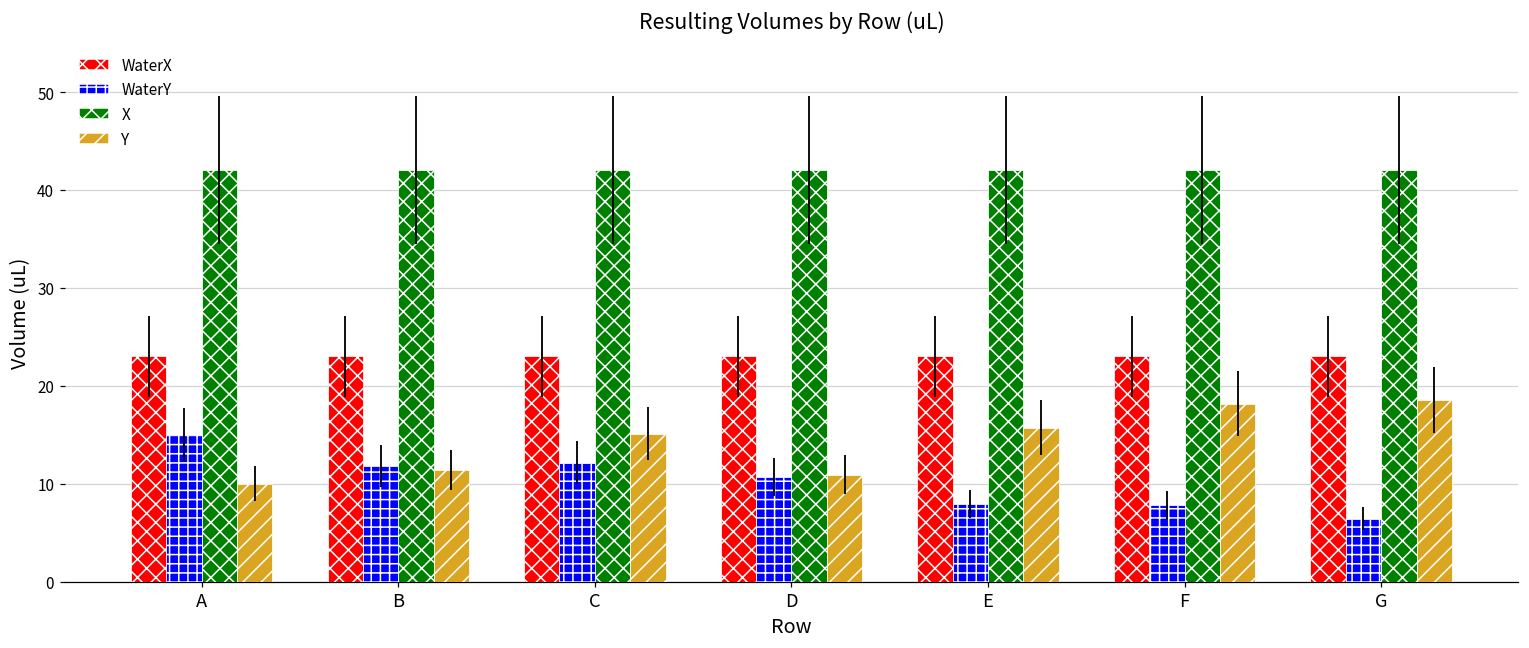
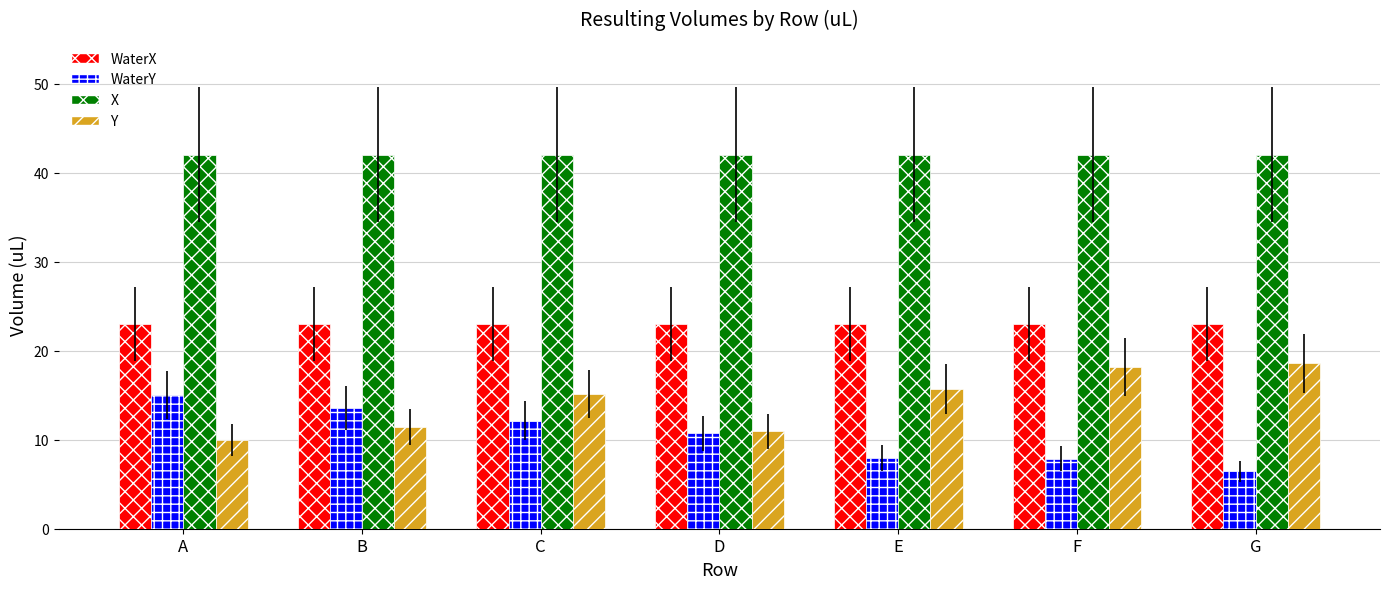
  {
    "WaterX": {
      "A": 23,
      "B": 23,
      "C": 23,
      "D": 23,
      "E": 23,
      "F": 23,
      "G": 23
    },
    "WaterY": {
      "A": 15,
-     "B": 12,
+     "B": 14,
      "C": 12,
      "D": 11,
      "E": 8,
      "F": 8,
      "G": 6
    },
    "X": {
      "A": 42,
      "B": 42,
      "C": 42,
      "D": 42,
      "E": 42,
      "F": 42,
      "G": 42
    },
    "Y": {
      "A": 10,
      "B": 11,
      "C": 15,
      "D": 11,
      "E": 16,
      "F": 18,
      "G": 19
    }
  }
